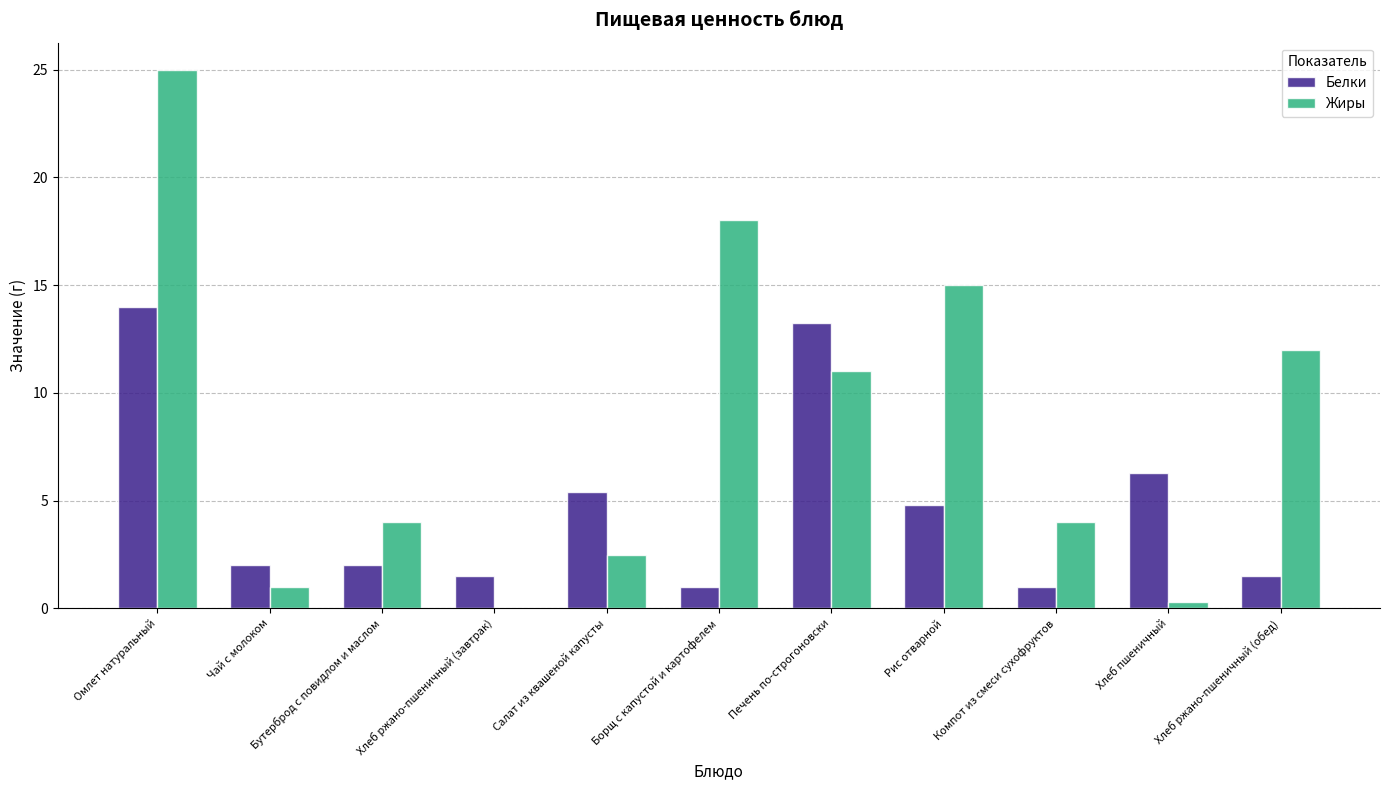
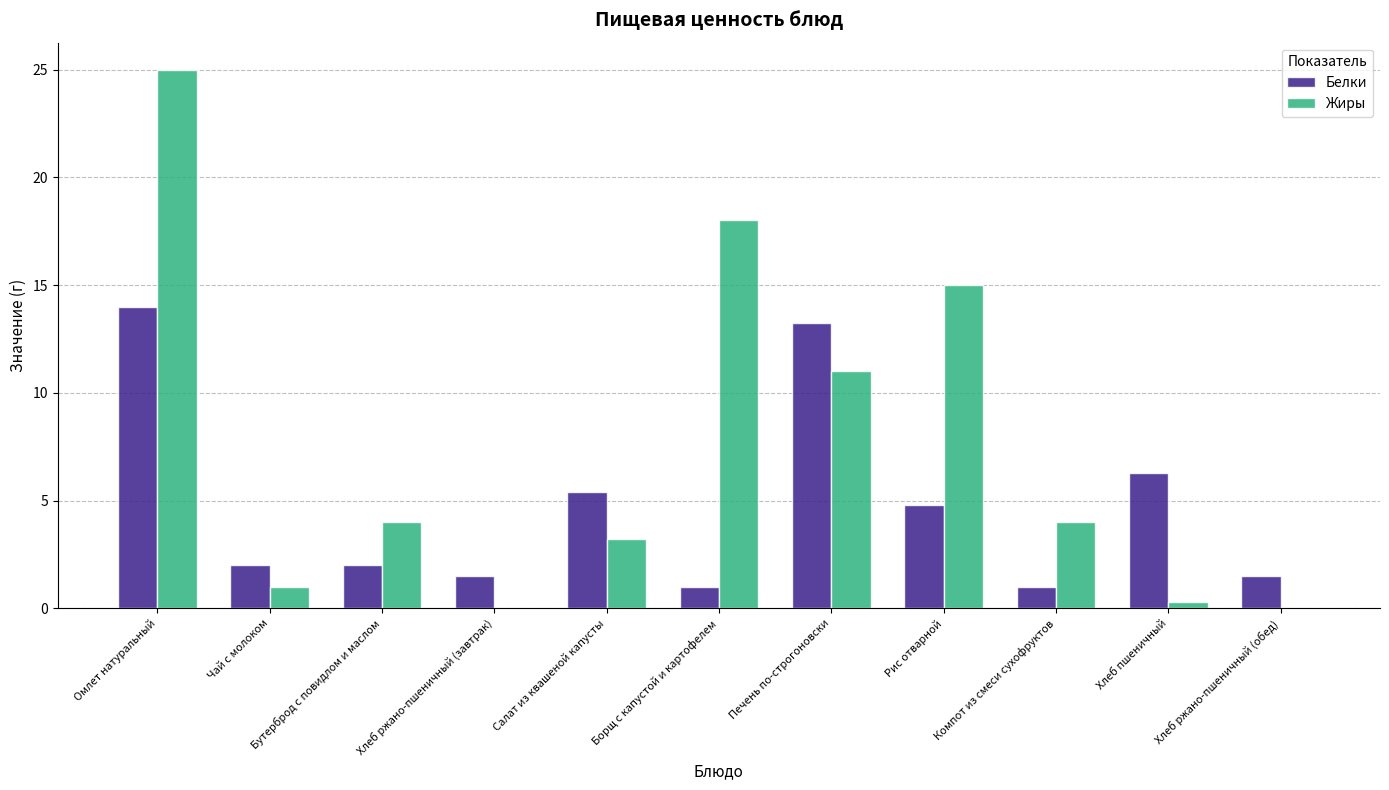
  {
    "Белки": {
      "Омлет натуральный": 14.0,
      "Чай с молоком": 2.0,
      "Бутерброд с повидлом и маслом": 2.0,
      "Хлеб ржано-пшеничный (завтрак)": 1.5,
      "Салат из квашеной капусты": 5.4,
      "Борщ с капустой и картофелем": 1.0,
      "Печень по-строгоновски": 13.3,
      "Рис отварной": 4.8,
      "Компот из смеси сухофруктов": 1.0,
      "Хлеб пшеничный": 6.3,
      "Хлеб ржано-пшеничный (обед)": 1.5
    },
    "Жиры": {
      "Омлет натуральный": 25.0,
      "Чай с молоком": 1.0,
      "Бутерброд с повидлом и маслом": 4.0,
      "Хлеб ржано-пшеничный (завтрак)": 0.0,
-     "Салат из квашеной капусты": 2.5,
+     "Салат из квашеной капусты": 3.2,
      "Борщ с капустой и картофелем": 18.0,
      "Печень по-строгоновски": 11.0,
      "Рис отварной": 15.0,
      "Компот из смеси сухофруктов": 4.0,
      "Хлеб пшеничный": 0.3,
-     "Хлеб ржано-пшеничный (обед)": 12
+     "Хлеб ржано-пшеничный (обед)": 0
    }
  }
